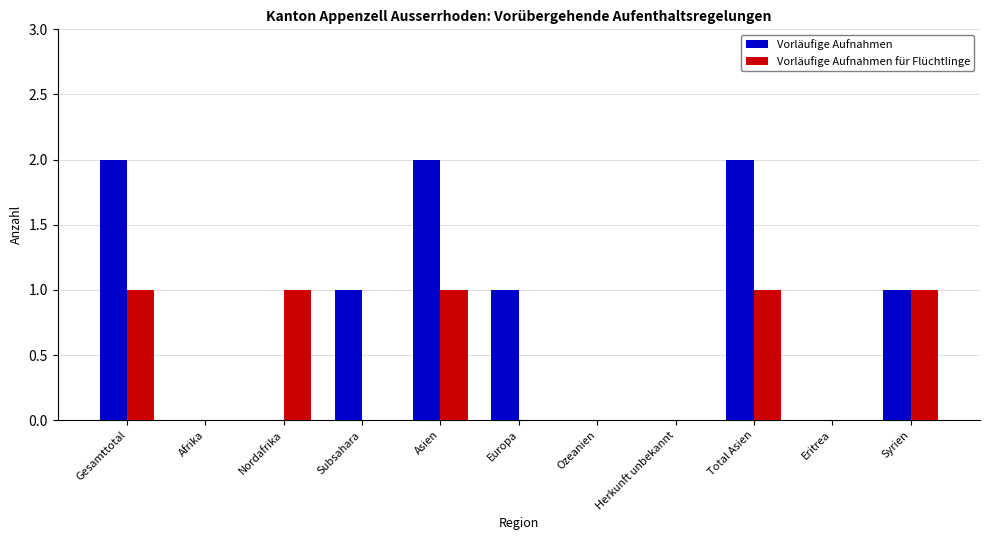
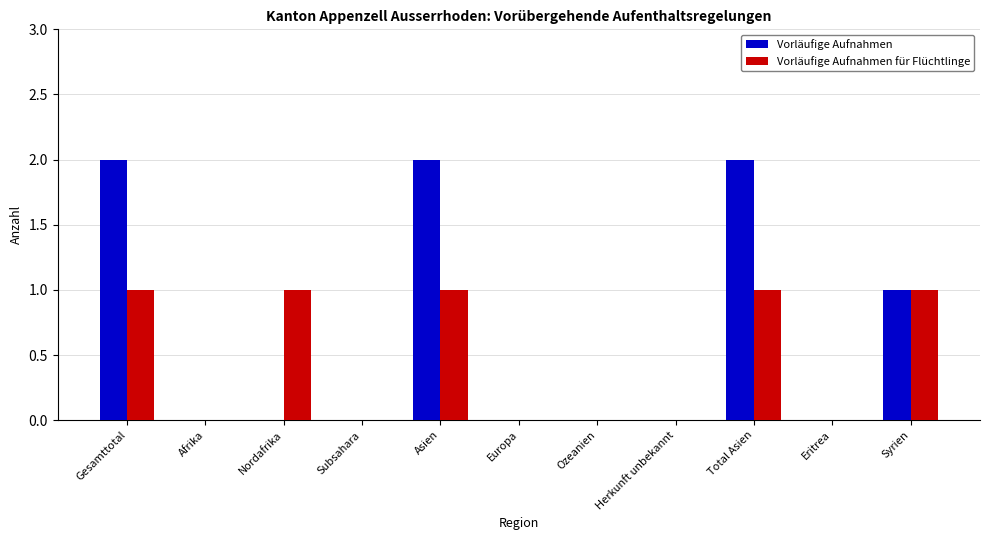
  {
    "Vorläufige Aufnahmen": {
      "Gesamttotal": 2,
      "Afrika": 0,
      "Nordafrika": 0,
-     "Subsahara": 1,
+     "Subsahara": 0,
      "Asien": 2,
-     "Europa": 1,
+     "Europa": 0,
      "Ozeanien": 0,
      "Herkunft unbekannt": 0,
      "Total Asien": 2,
      "Eritrea": 0,
      "Syrien": 1
    },
    "Vorläufige Aufnahmen für Flüchtlinge": {
      "Gesamttotal": 1,
      "Afrika": 0,
      "Nordafrika": 1,
      "Subsahara": 0,
      "Asien": 1,
      "Europa": 0,
      "Ozeanien": 0,
      "Herkunft unbekannt": 0,
      "Total Asien": 1,
      "Eritrea": 0,
      "Syrien": 1
    }
  }
